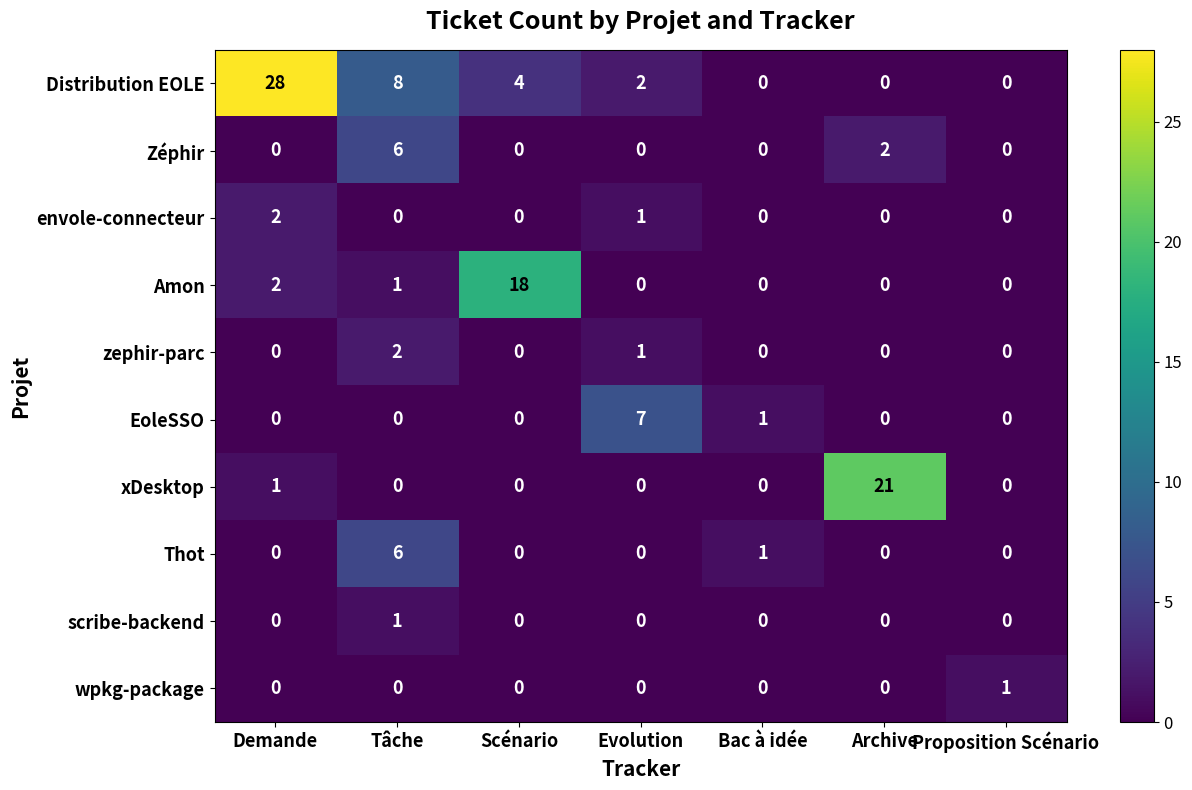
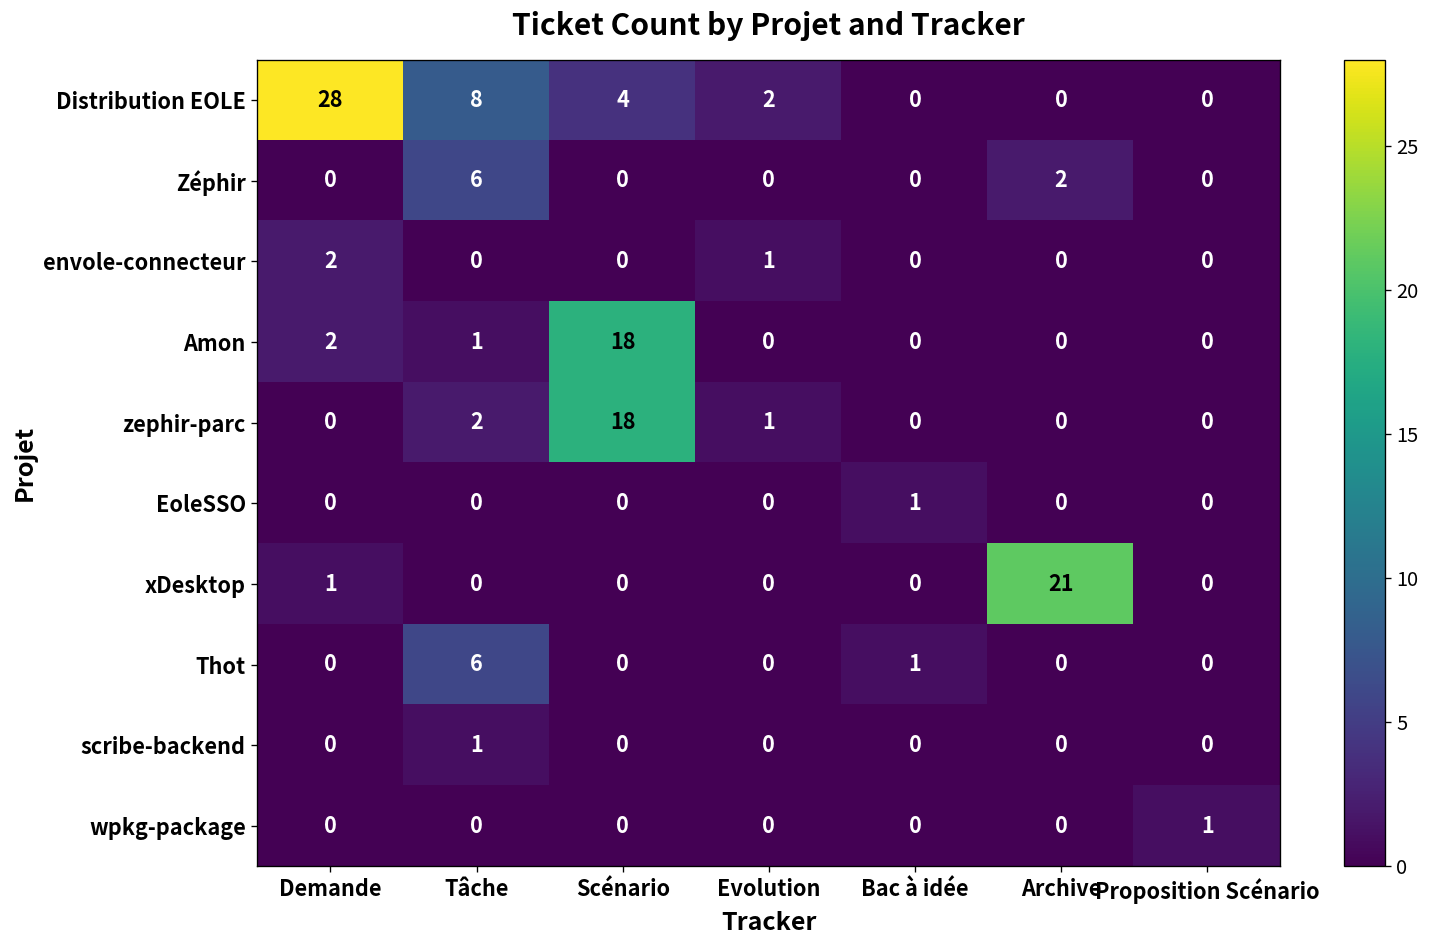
  {
    "Distribution EOLE": {
      "Demande": 28,
      "Tâche": 8,
      "Scénario": 4,
      "Evolution": 2,
      "Bac à idée": 0,
      "Archive": 0,
      "Proposition Scénario": 0
    },
    "Zéphir": {
      "Demande": 0,
      "Tâche": 6,
      "Scénario": 0,
      "Evolution": 0,
      "Bac à idée": 0,
      "Archive": 2,
      "Proposition Scénario": 0
    },
    "envole-connecteur": {
      "Demande": 2,
      "Tâche": 0,
      "Scénario": 0,
      "Evolution": 1,
      "Bac à idée": 0,
      "Archive": 0,
      "Proposition Scénario": 0
    },
    "Amon": {
      "Demande": 2,
      "Tâche": 1,
      "Scénario": 18,
      "Evolution": 0,
      "Bac à idée": 0,
      "Archive": 0,
      "Proposition Scénario": 0
    },
    "zephir-parc": {
      "Demande": 0,
      "Tâche": 2,
-     "Scénario": 0,
+     "Scénario": 18,
      "Evolution": 1,
      "Bac à idée": 0,
      "Archive": 0,
      "Proposition Scénario": 0
    },
    "EoleSSO": {
      "Demande": 0,
      "Tâche": 0,
      "Scénario": 0,
-     "Evolution": 7,
+     "Evolution": 0,
      "Bac à idée": 1,
      "Archive": 0,
      "Proposition Scénario": 0
    },
    "xDesktop": {
      "Demande": 1,
      "Tâche": 0,
      "Scénario": 0,
      "Evolution": 0,
      "Bac à idée": 0,
      "Archive": 21,
      "Proposition Scénario": 0
    },
    "Thot": {
      "Demande": 0,
      "Tâche": 6,
      "Scénario": 0,
      "Evolution": 0,
      "Bac à idée": 1,
      "Archive": 0,
      "Proposition Scénario": 0
    },
    "scribe-backend": {
      "Demande": 0,
      "Tâche": 1,
      "Scénario": 0,
      "Evolution": 0,
      "Bac à idée": 0,
      "Archive": 0,
      "Proposition Scénario": 0
    },
    "wpkg-package": {
      "Demande": 0,
      "Tâche": 0,
      "Scénario": 0,
      "Evolution": 0,
      "Bac à idée": 0,
      "Archive": 0,
      "Proposition Scénario": 1
    }
  }
